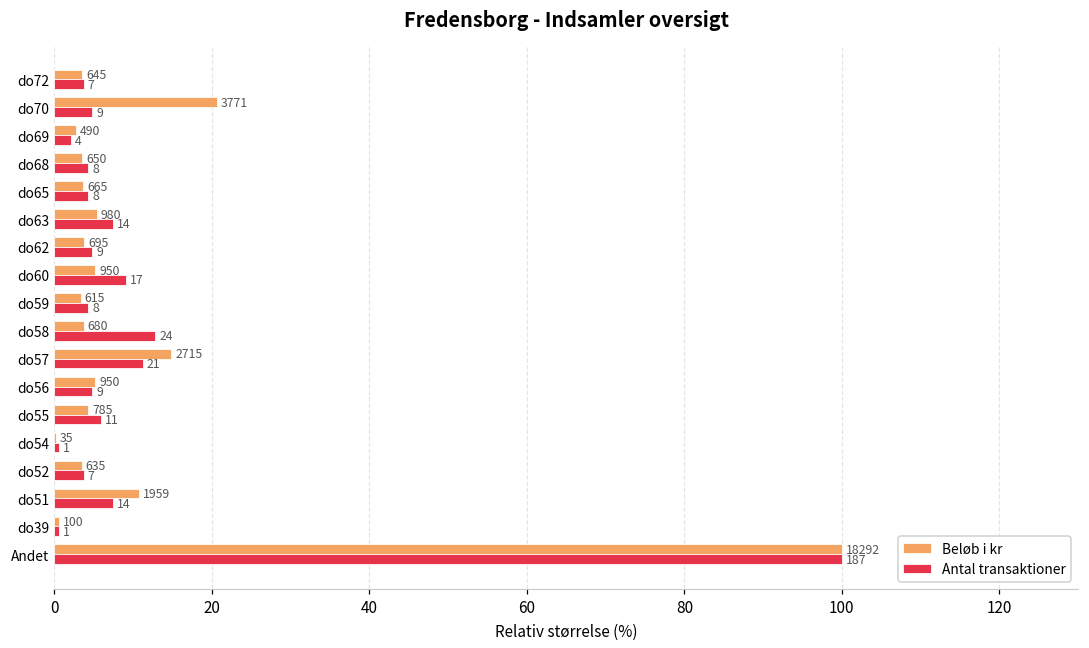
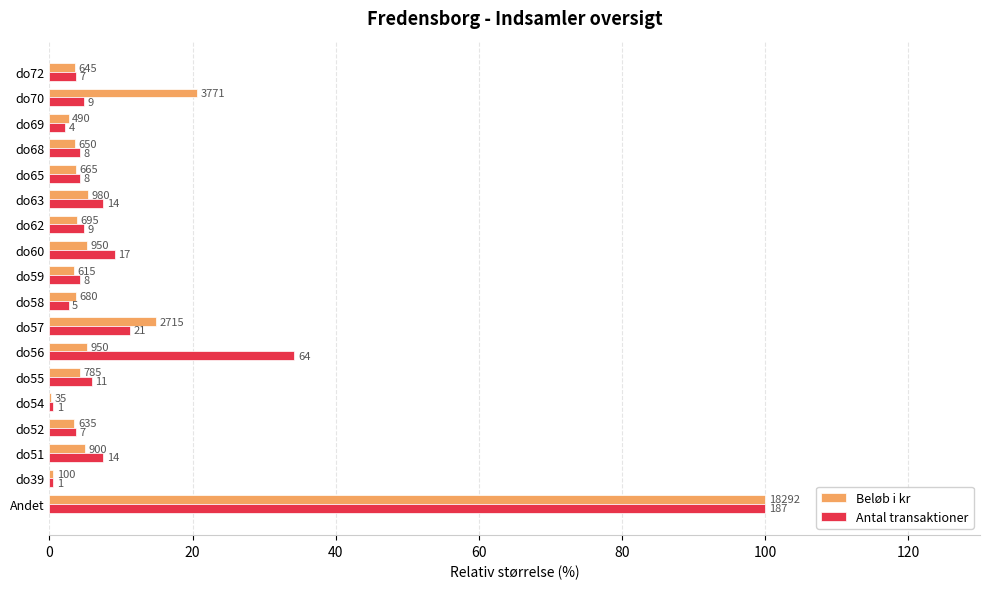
  {
    "Beløb i kr": {
      "do68": 4,
-     "do51": 1959
+     "do51": 900
    },
    "Antal transaktioner": {
-     "do58": 24,
-     "do56": 9,
+     "do58": 5,
+     "do56": 64,
      "do54": 1,
      "do39": 1
    }
  }
